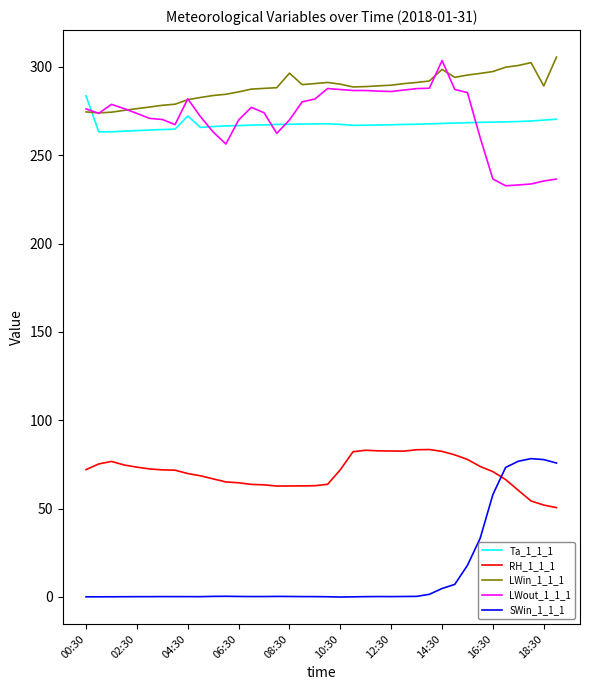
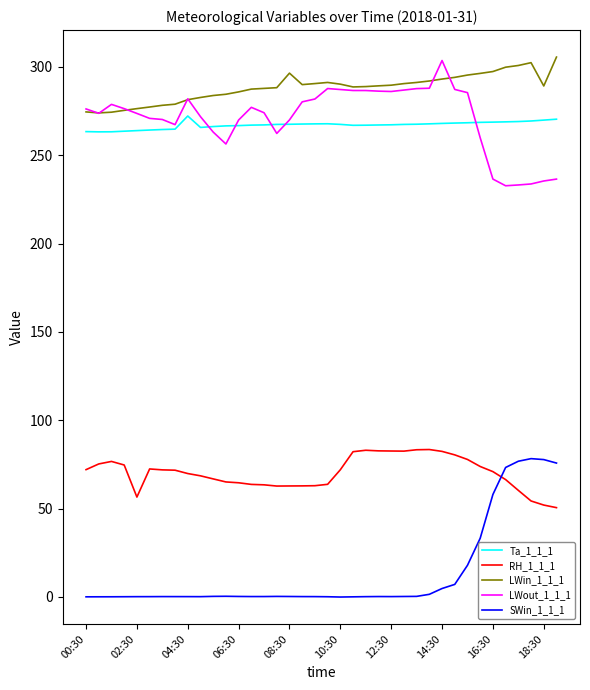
  {
    "Ta_1_1_1": {
-     "00:30": 284,
+     "00:30": 263,
      "02:30": 264,
      "04:30": 272,
      "06:30": 267,
      "08:30": 268,
      "10:30": 267,
      "12:30": 267,
      "14:30": 268,
      "16:30": 269,
      "18:30": 270
    },
    "RH_1_1_1": {
      "00:30": 72,
-     "02:30": 73,
+     "02:30": 56,
      "04:30": 70,
      "06:30": 65,
      "08:30": 63,
      "10:30": 72,
      "12:30": 83,
      "14:30": 82,
      "16:30": 71,
      "18:30": 52
    },
    "LWin_1_1_1": {
      "00:30": 275,
      "02:30": 276,
      "06:30": 286,
      "08:30": 297,
      "10:30": 290,
      "12:30": 290,
-     "14:30": 299,
+     "14:30": 293,
      "16:30": 297,
      "18:30": 289
    },
    "LWout_1_1_1": {
      "00:30": 276,
      "02:30": 274,
      "06:30": 270,
      "08:30": 270,
      "10:30": 287,
      "12:30": 286,
      "14:30": 304,
      "16:30": 237,
      "18:30": 235
    },
    "SWin_1_1_1": {
      "00:30": 0,
      "02:30": 0,
      "04:30": 0,
      "06:30": 0,
      "08:30": 0,
      "10:30": 0,
      "12:30": 0,
      "14:30": 5,
      "16:30": 58,
      "18:30": 78
    }
  }
